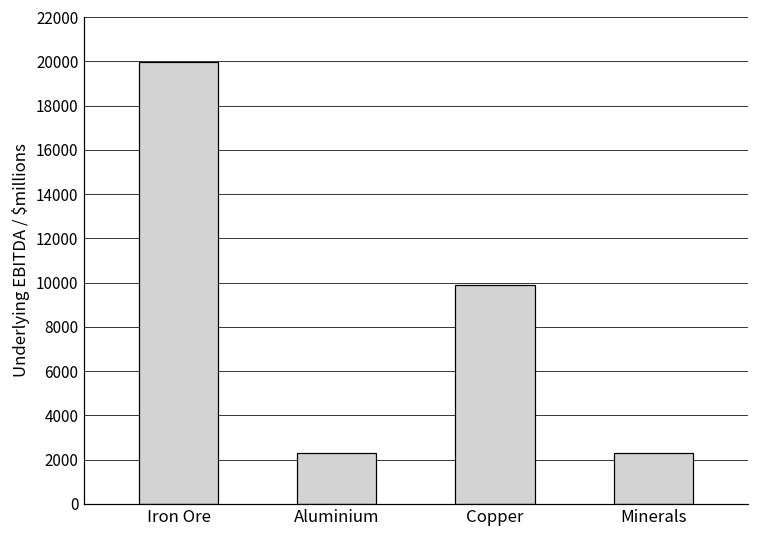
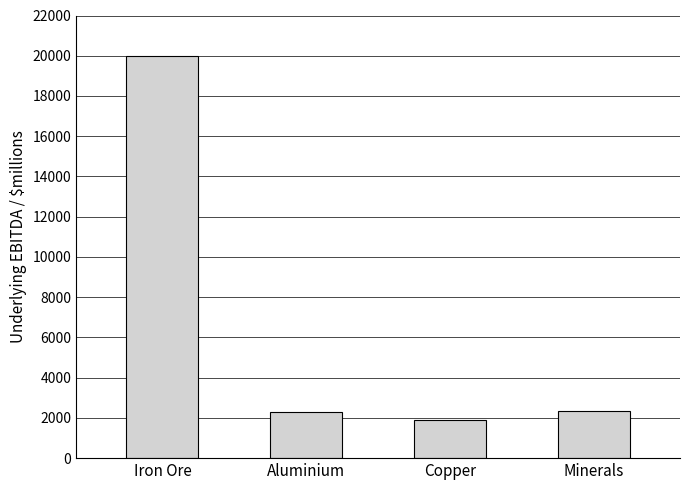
  {
    "Iron Ore": 20000,
    "Aluminium": 2300,
-   "Copper": 9900,
+   "Copper": 1900,
    "Minerals": 2300
  }
